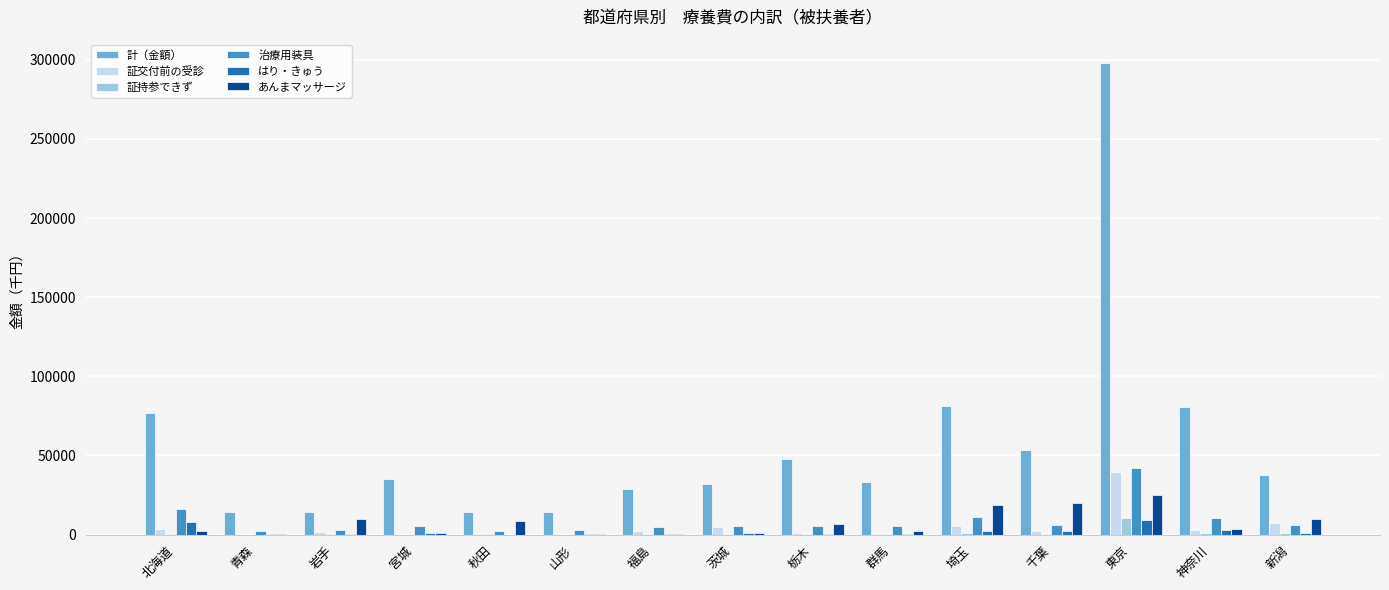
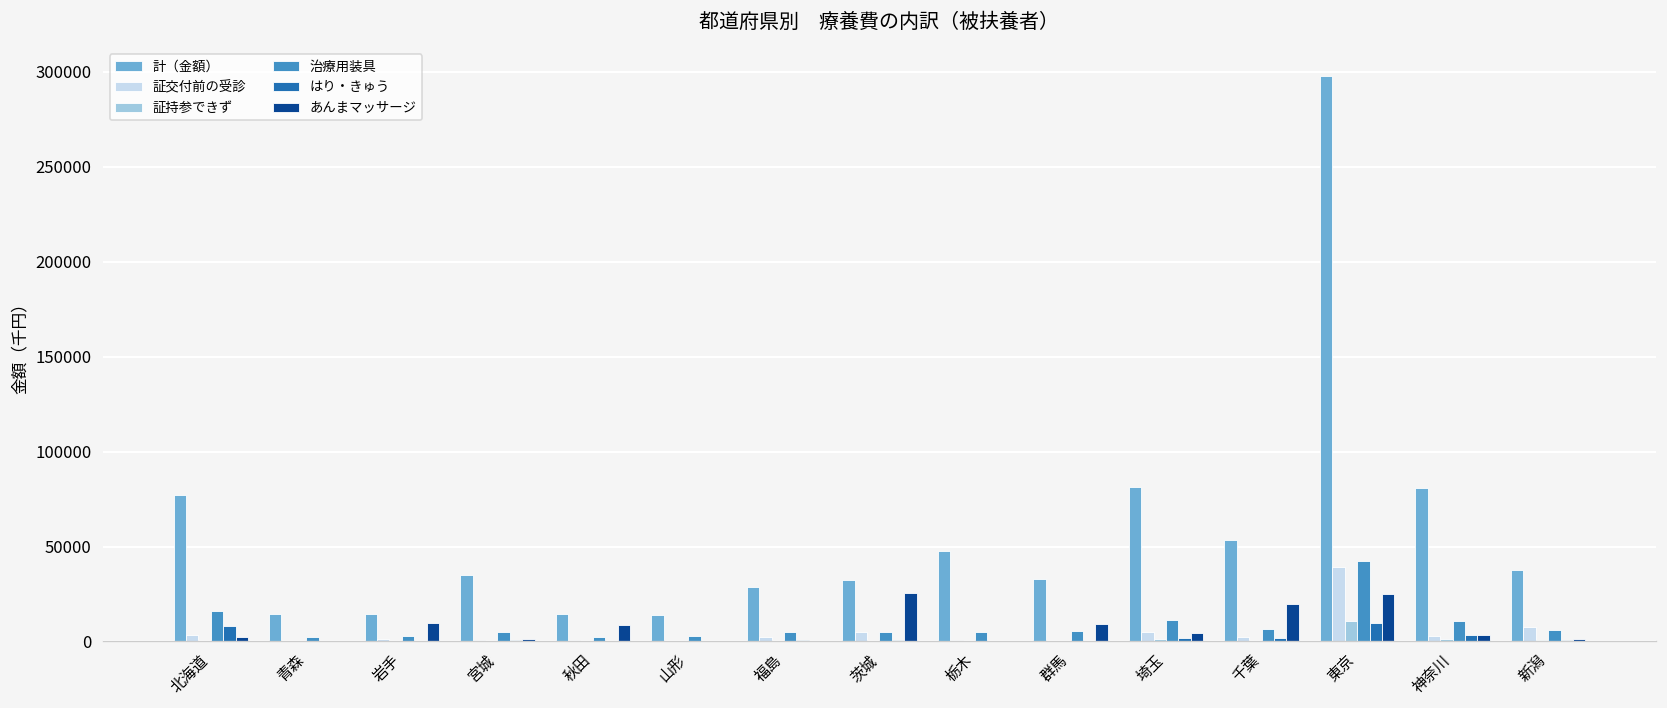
  {
    "あんまマッサージ": {
      "北海道": 2000,
      "岩手": 10000,
      "秋田": 9000,
-     "茨城": 1000,
-     "栃木": 6000,
-     "群馬": 2000,
-     "埼玉": 18000,
+     "茨城": 25000,
+     "栃木": 0,
+     "群馬": 9000,
+     "埼玉": 4000,
      "千葉": 20000,
      "東京": 25000,
      "神奈川": 3000,
-     "新潟": 10000
+     "新潟": 1000
    }
  }
